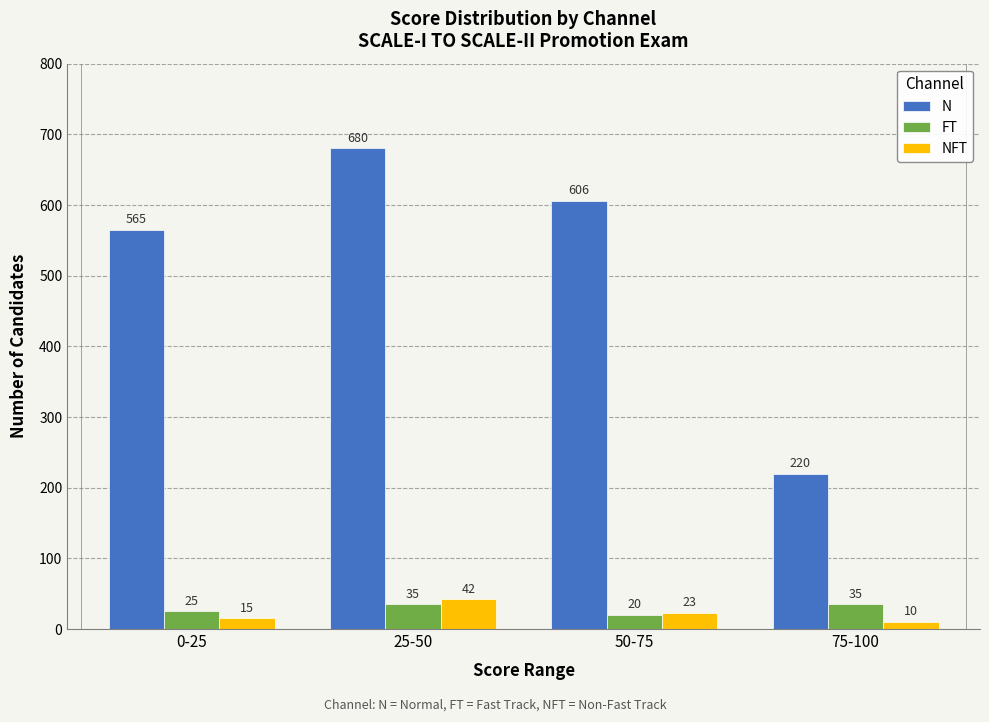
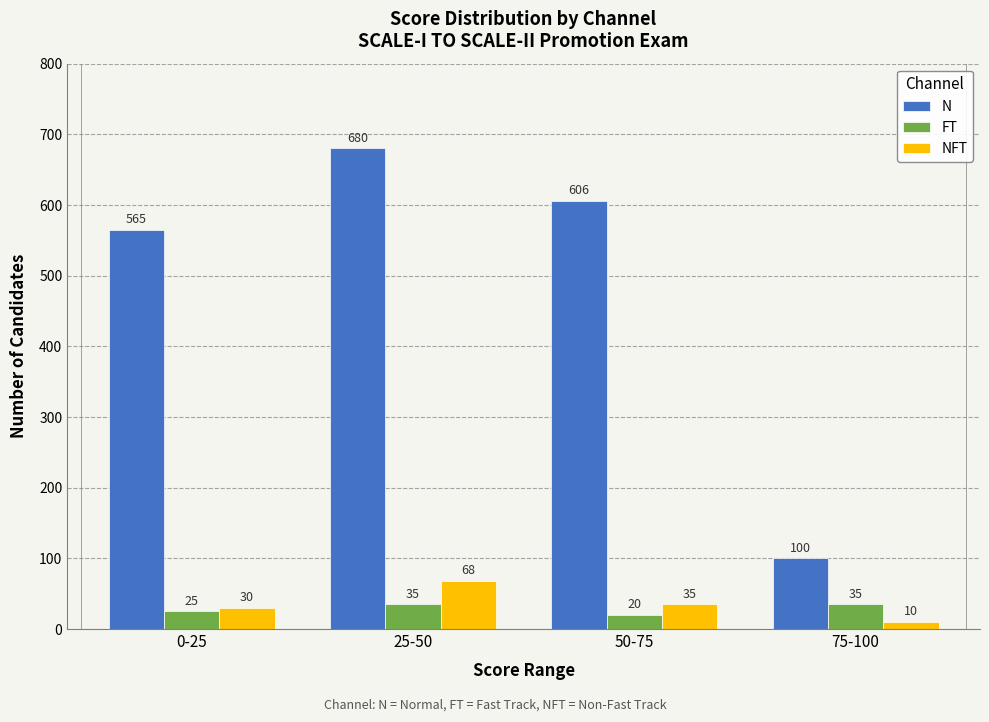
  {
    "N": {
      "0-25": 565,
      "25-50": 680,
      "50-75": 606,
-     "75-100": 220
+     "75-100": 100
    },
    "FT": {
      "0-25": 25,
      "25-50": 35,
      "50-75": 20,
      "75-100": 35
    },
    "NFT": {
-     "0-25": 15,
-     "25-50": 42,
-     "50-75": 23,
+     "0-25": 30,
+     "25-50": 68,
+     "50-75": 35,
      "75-100": 10
    }
  }
